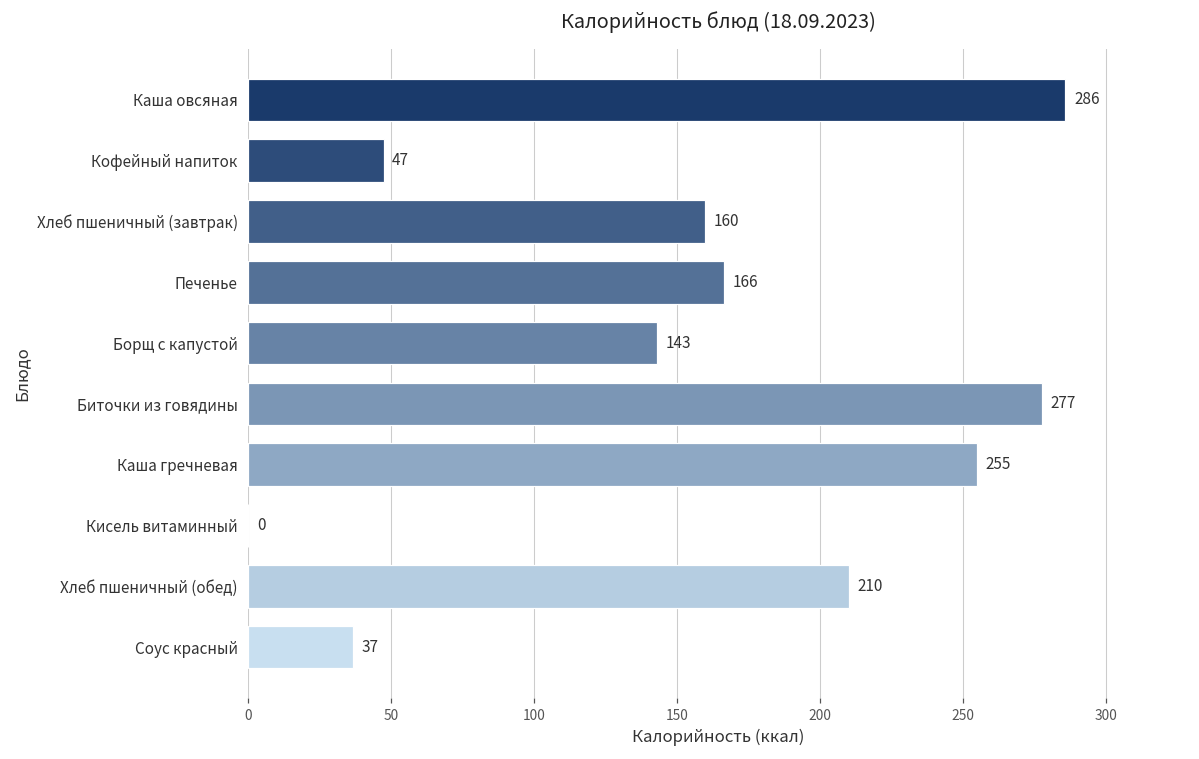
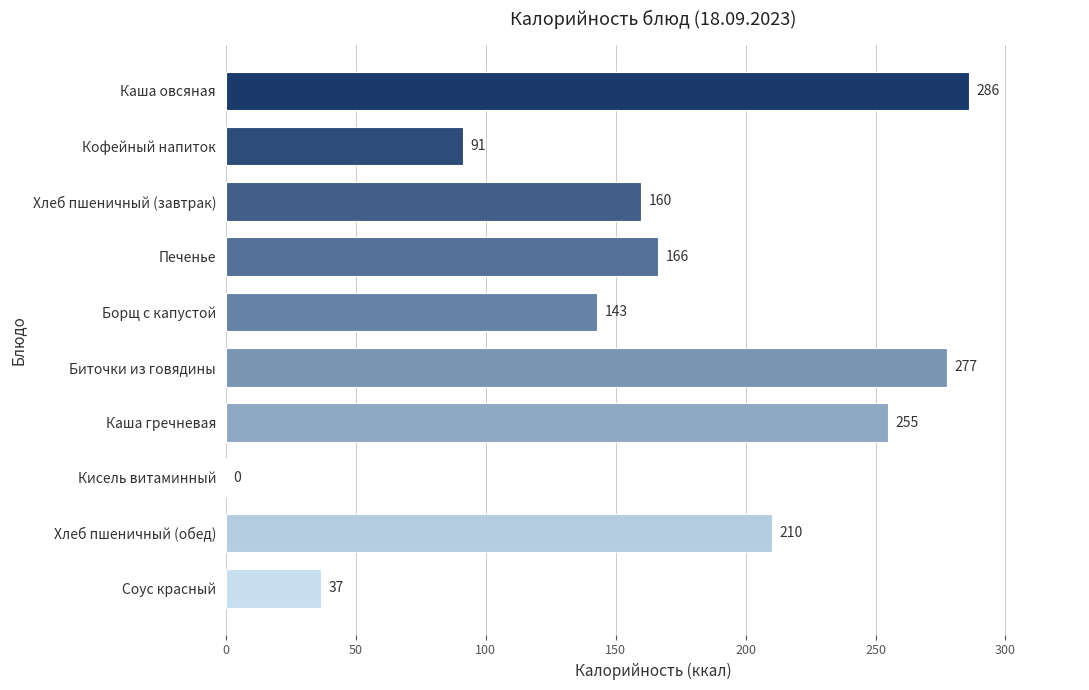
  {
    "Каша овсяная": 286,
-   "Кофейный напиток": 47,
+   "Кофейный напиток": 91,
    "Хлеб пшеничный (завтрак)": 160,
    "Печенье": 166,
    "Борщ с капустой": 143,
    "Биточки из говядины": 277,
    "Каша гречневая": 255,
    "Кисель витаминный": 0,
    "Хлеб пшеничный (обед)": 210,
    "Соус красный": 37
  }
